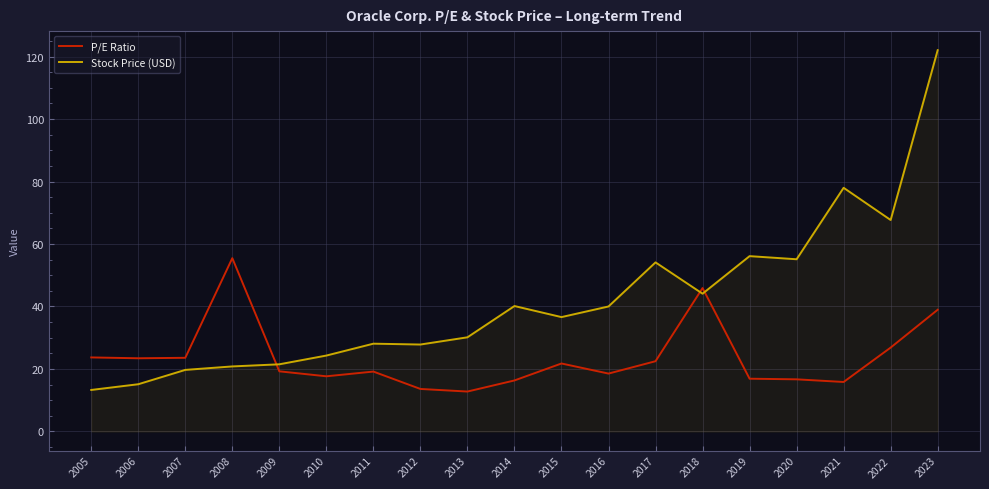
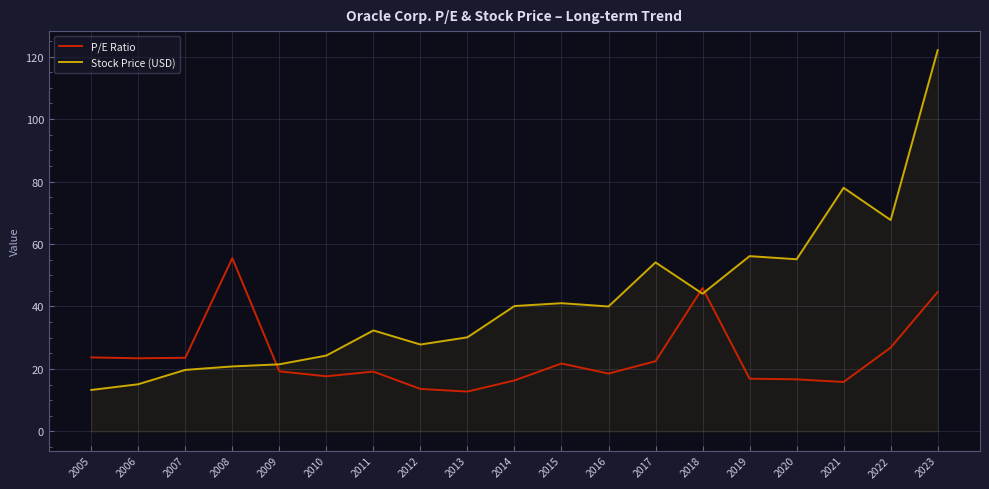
  {
    "P/E Ratio": {
      "2005": 24,
      "2006": 23,
      "2007": 24,
      "2008": 55,
      "2009": 19,
      "2010": 18,
      "2011": 19,
      "2012": 14,
      "2013": 13,
      "2014": 16,
      "2015": 22,
      "2016": 19,
      "2017": 22,
      "2018": 46,
      "2019": 17,
      "2020": 17,
      "2021": 16,
      "2022": 27,
-     "2023": 39
+     "2023": 45
    },
    "Stock Price (USD)": {
      "2005": 13,
      "2006": 15,
      "2007": 20,
      "2008": 21,
      "2009": 22,
      "2010": 24,
-     "2011": 28,
+     "2011": 32,
      "2012": 28,
      "2013": 30,
      "2014": 40,
-     "2015": 37,
+     "2015": 41,
      "2016": 40,
      "2017": 54,
      "2018": 44,
      "2019": 56,
      "2020": 55,
      "2021": 78,
      "2022": 68,
      "2023": 122
    }
  }
